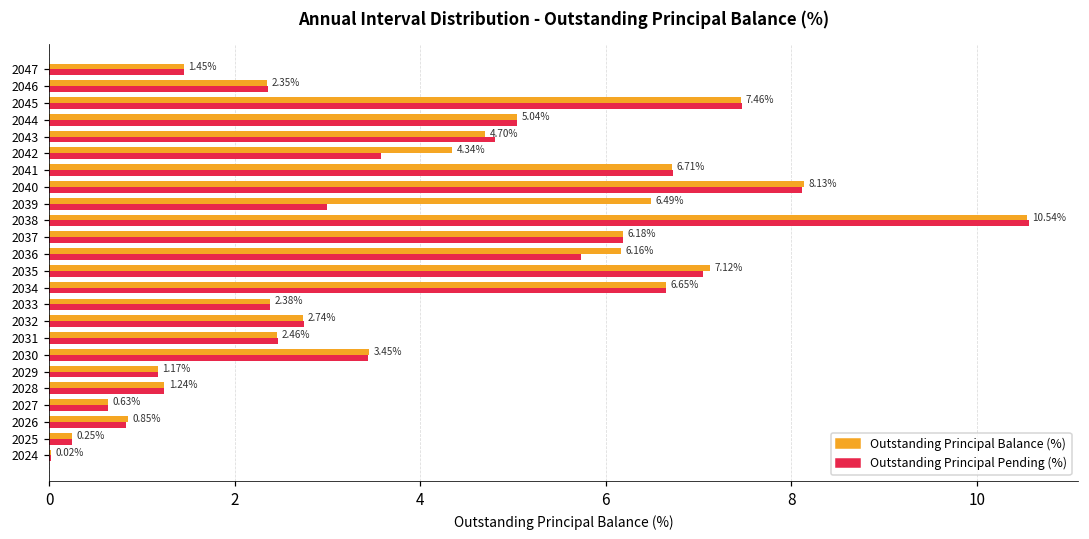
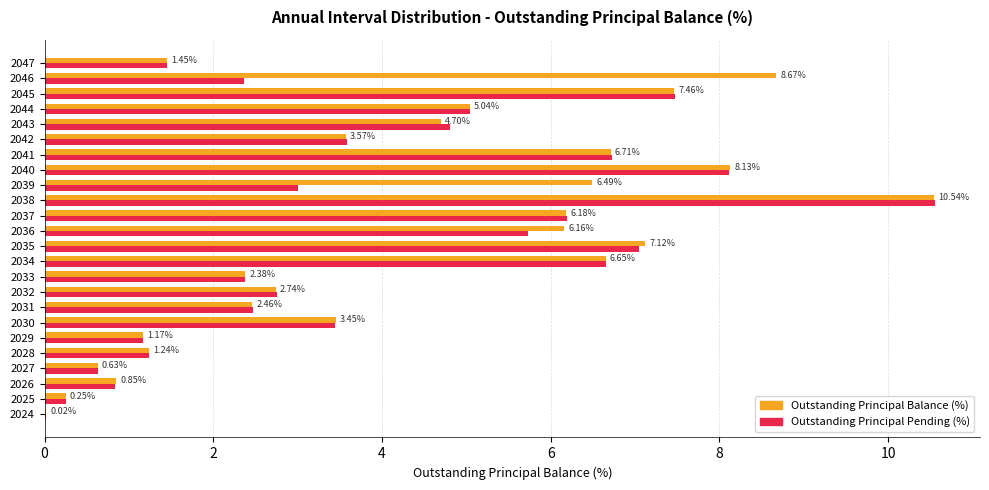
  {
    "Outstanding Principal Balance (%)": {
      "2047": "1.45%",
-     "2046": "2.35%",
+     "2046": "8.67%",
      "2045": "7.46%",
      "2044": "5.04%",
      "2043": "4.70%",
-     "2042": "4.34%",
+     "2042": "3.57%",
      "2041": "6.71%",
      "2040": "8.13%",
      "2039": "6.49%",
      "2038": "10.54%",
      "2037": "6.18%",
      "2036": "6.16%",
      "2035": "7.12%",
      "2034": "6.65%",
      "2033": "2.38%",
      "2032": "2.74%",
      "2031": "2.46%",
      "2030": "3.45%",
      "2029": "1.17%",
      "2028": "1.24%",
      "2027": "0.63%",
      "2026": "0.85%",
      "2025": "0.25%",
      "2024": "0.02%"
    },
    "Outstanding Principal Pending (%)": {
      "2047": "1.45%",
      "2044": "5.04%",
      "2034": "6.65%",
      "2033": "2.38%",
      "2029": "1.17%",
      "2028": "1.24%",
      "2027": "0.63%",
      "2025": "0.25%",
      "2024": "0.02%"
    }
  }
